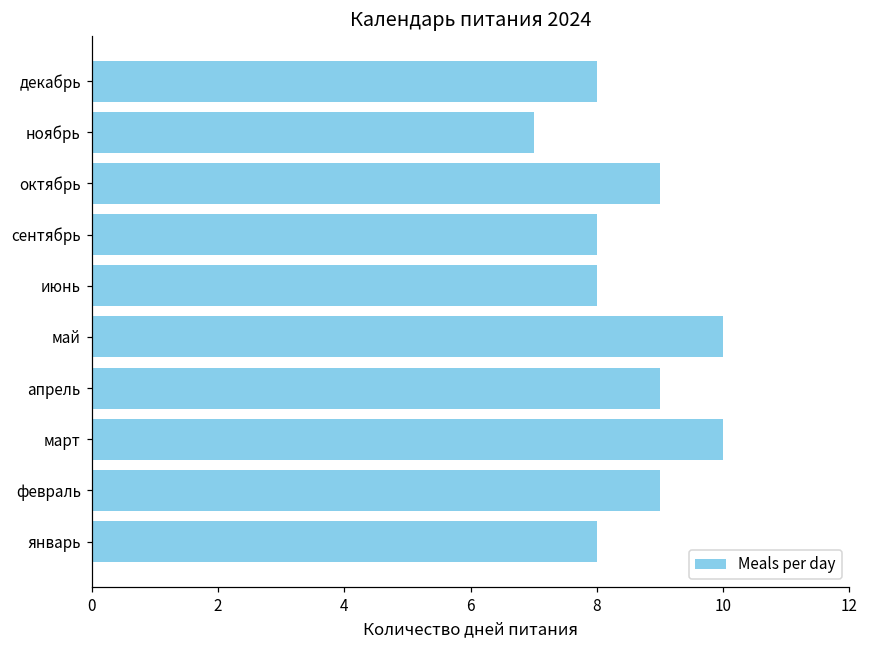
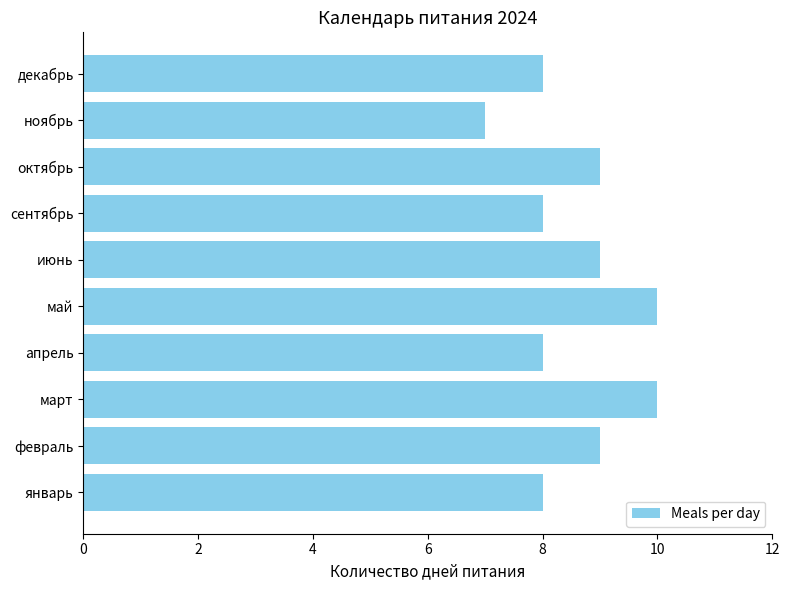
  {
    "декабрь": 8,
    "ноябрь": 7,
    "октябрь": 9,
    "сентябрь": 8,
-   "июнь": 8,
+   "июнь": 9,
    "май": 10,
-   "апрель": 9,
+   "апрель": 8,
    "март": 10,
    "февраль": 9,
    "январь": 8
  }
